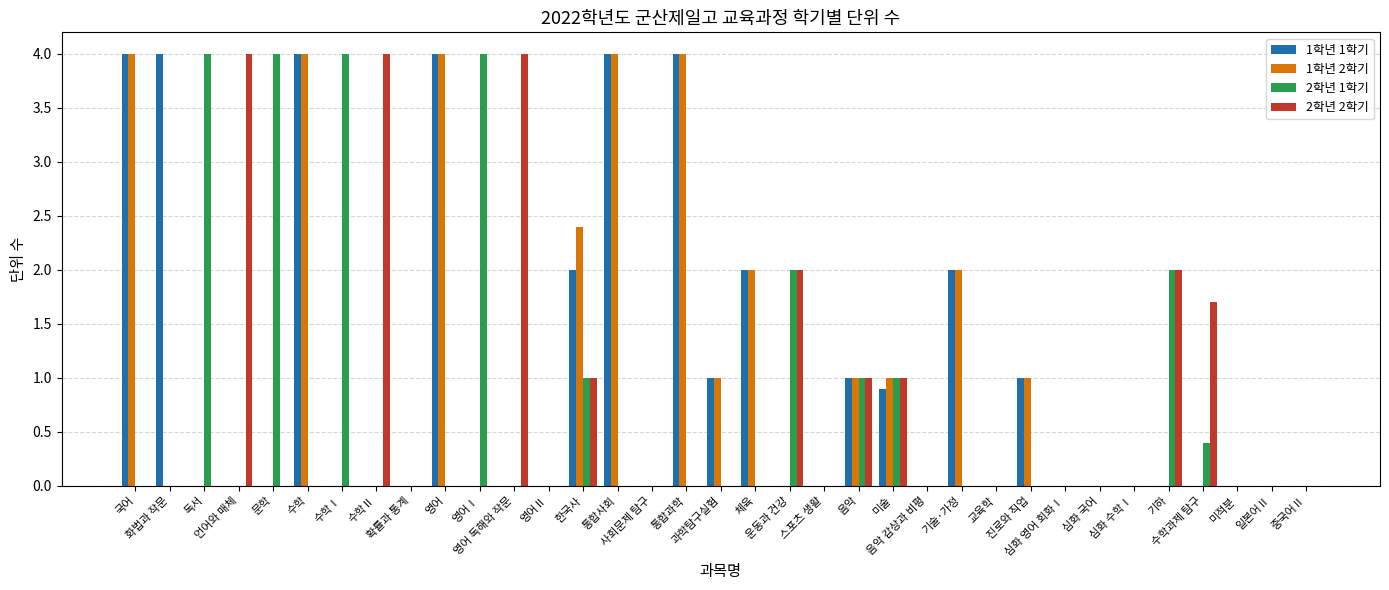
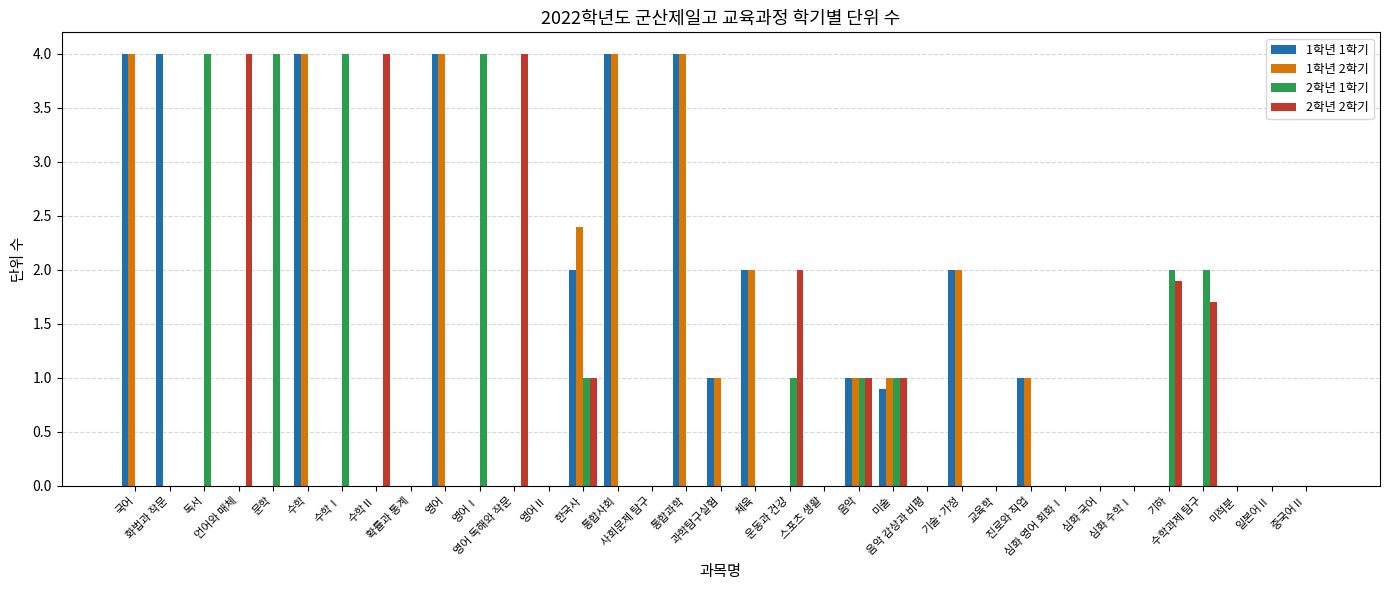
  {
    "1학년 1학기": {
      "국어": 4.0,
      "화법과 작문": 4.0,
      "독서": 0.0,
      "언어와 매체": 0.0,
      "문학": 0.0,
      "수학": 4.0,
      "수학Ⅰ": 0.0,
      "수학Ⅱ": 0.0,
      "확률과 통계": 0.0,
      "영어": 4.0,
      "영어Ⅰ": 0.0,
      "영어 독해와 작문": 0.0,
      "영어Ⅱ": 0.0,
      "한국사": 2.0,
      "통합사회": 4.0,
      "사회문제 탐구": 0.0,
      "통합과학": 4.0,
      "과학탐구실험": 1.0,
      "체육": 2.0,
      "운동과 건강": 0.0,
      "스포츠 생활": 0.0,
      "음악": 1.0,
      "미술": 0.9,
      "음악 감상과 비평": 0.0,
      "기술·가정": 2.0,
      "교육학": 0.0,
      "진로와 직업": 1.0,
      "심화 영어 회화Ⅰ": 0.0,
      "심화 국어": 0.0,
      "심화 수학Ⅰ": 0.0,
      "기하": 0.0,
      "수학과제 탐구": 0.0,
      "미적분": 0.0,
      "일본어Ⅱ": 0.0,
      "중국어Ⅱ": 0.0
    },
    "1학년 2학기": {
      "국어": 4.0,
      "화법과 작문": 0.0,
      "독서": 0.0,
      "언어와 매체": 0.0,
      "문학": 0.0,
      "수학": 4.0,
      "수학Ⅰ": 0.0,
      "수학Ⅱ": 0.0,
      "확률과 통계": 0.0,
      "영어": 4.0,
      "영어Ⅰ": 0.0,
      "영어 독해와 작문": 0.0,
      "영어Ⅱ": 0.0,
      "한국사": 2.4,
      "통합사회": 4.0,
      "사회문제 탐구": 0.0,
      "통합과학": 4.0,
      "과학탐구실험": 1.0,
      "체육": 2.0,
      "운동과 건강": 0.0,
      "스포츠 생활": 0.0,
      "음악": 1.0,
      "미술": 1.0,
      "음악 감상과 비평": 0.0,
      "기술·가정": 2.0,
      "교육학": 0.0,
      "진로와 직업": 1.0,
      "심화 영어 회화Ⅰ": 0.0,
      "심화 국어": 0.0,
      "심화 수학Ⅰ": 0.0,
      "기하": 0.0,
      "수학과제 탐구": 0.0,
      "미적분": 0.0,
      "일본어Ⅱ": 0.0,
      "중국어Ⅱ": 0.0
    },
    "2학년 1학기": {
      "국어": 0.0,
      "화법과 작문": 0.0,
      "독서": 4.0,
      "언어와 매체": 0.0,
      "문학": 4.0,
      "수학": 0.0,
      "수학Ⅰ": 4.0,
      "수학Ⅱ": 0.0,
      "확률과 통계": 0.0,
      "영어": 0.0,
      "영어Ⅰ": 4.0,
      "영어 독해와 작문": 0.0,
      "영어Ⅱ": 0.0,
      "한국사": 1.0,
      "통합사회": 0.0,
      "사회문제 탐구": 0.0,
      "통합과학": 0.0,
      "과학탐구실험": 0.0,
      "체육": 0.0,
-     "운동과 건강": 2,
+     "운동과 건강": 1,
      "스포츠 생활": 0.0,
      "음악": 1.0,
      "미술": 1.0,
      "음악 감상과 비평": 0.0,
      "기술·가정": 0.0,
      "교육학": 0.0,
      "진로와 직업": 0.0,
      "심화 영어 회화Ⅰ": 0.0,
      "심화 국어": 0.0,
      "심화 수학Ⅰ": 0.0,
      "기하": 2.0,
-     "수학과제 탐구": 0.4,
+     "수학과제 탐구": 2.0,
      "미적분": 0.0,
      "일본어Ⅱ": 0.0,
      "중국어Ⅱ": 0.0
    },
    "2학년 2학기": {
      "국어": 0.0,
      "화법과 작문": 0.0,
      "독서": 0.0,
      "언어와 매체": 4.0,
      "문학": 0.0,
      "수학": 0.0,
      "수학Ⅰ": 0.0,
      "수학Ⅱ": 4.0,
      "확률과 통계": 0.0,
      "영어": 0.0,
      "영어Ⅰ": 0.0,
      "영어 독해와 작문": 4.0,
      "영어Ⅱ": 0.0,
      "한국사": 1.0,
      "통합사회": 0.0,
      "사회문제 탐구": 0.0,
      "통합과학": 0.0,
      "과학탐구실험": 0.0,
      "체육": 0.0,
      "운동과 건강": 2.0,
      "스포츠 생활": 0.0,
      "음악": 1.0,
      "미술": 1.0,
      "음악 감상과 비평": 0.0,
      "기술·가정": 0.0,
      "교육학": 0.0,
      "진로와 직업": 0.0,
      "심화 영어 회화Ⅰ": 0.0,
      "심화 국어": 0.0,
      "심화 수학Ⅰ": 0.0,
-     "기하": 2.0,
+     "기하": 1.9,
      "수학과제 탐구": 1.7,
      "미적분": 0.0,
      "일본어Ⅱ": 0.0,
      "중국어Ⅱ": 0.0
    }
  }
